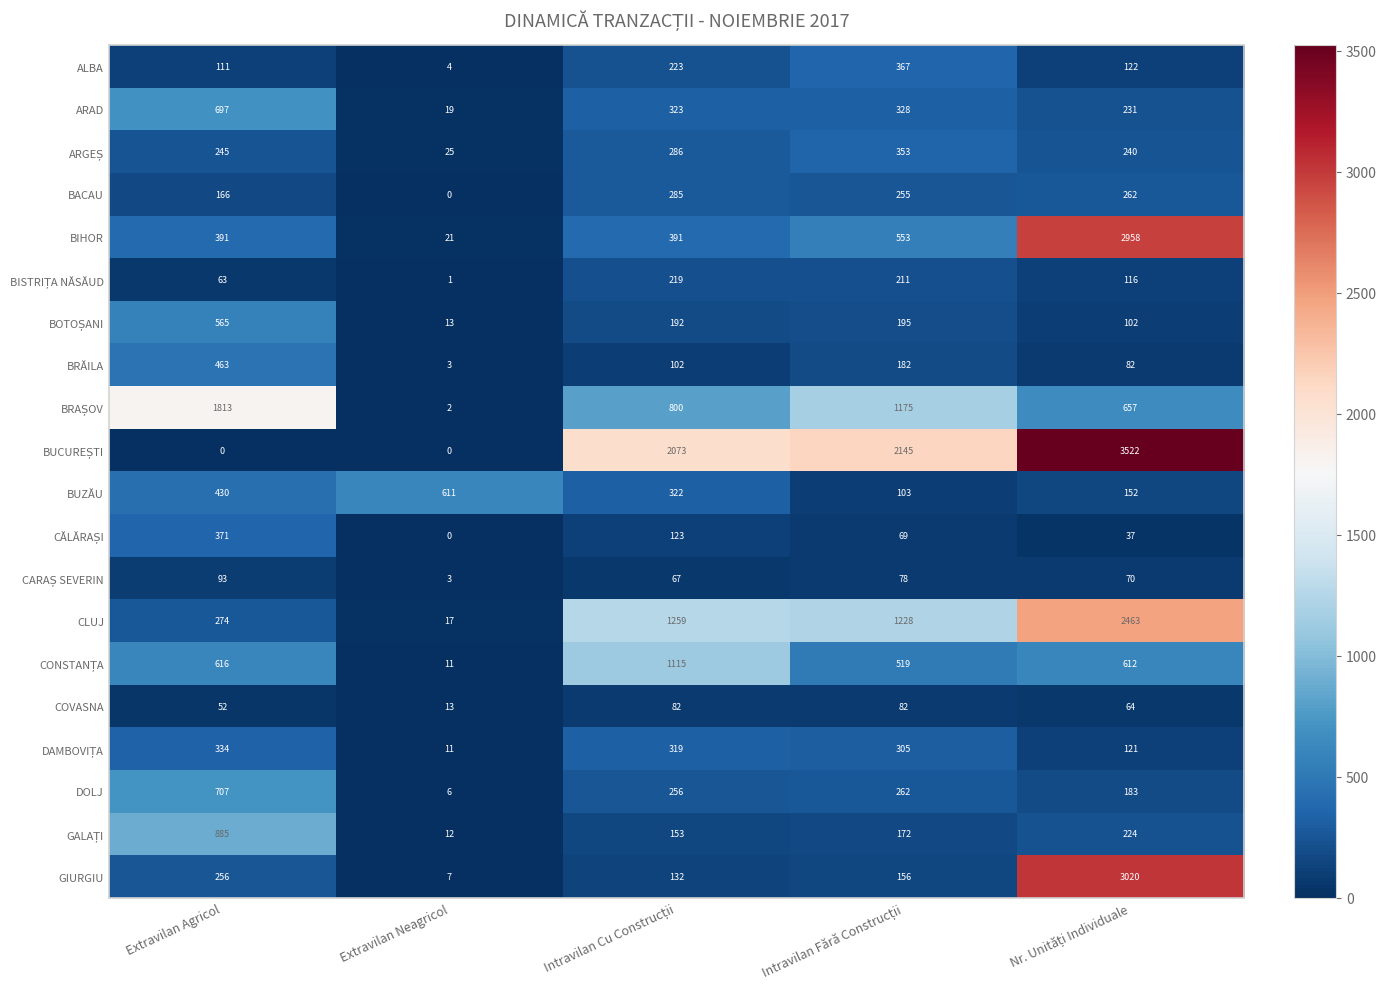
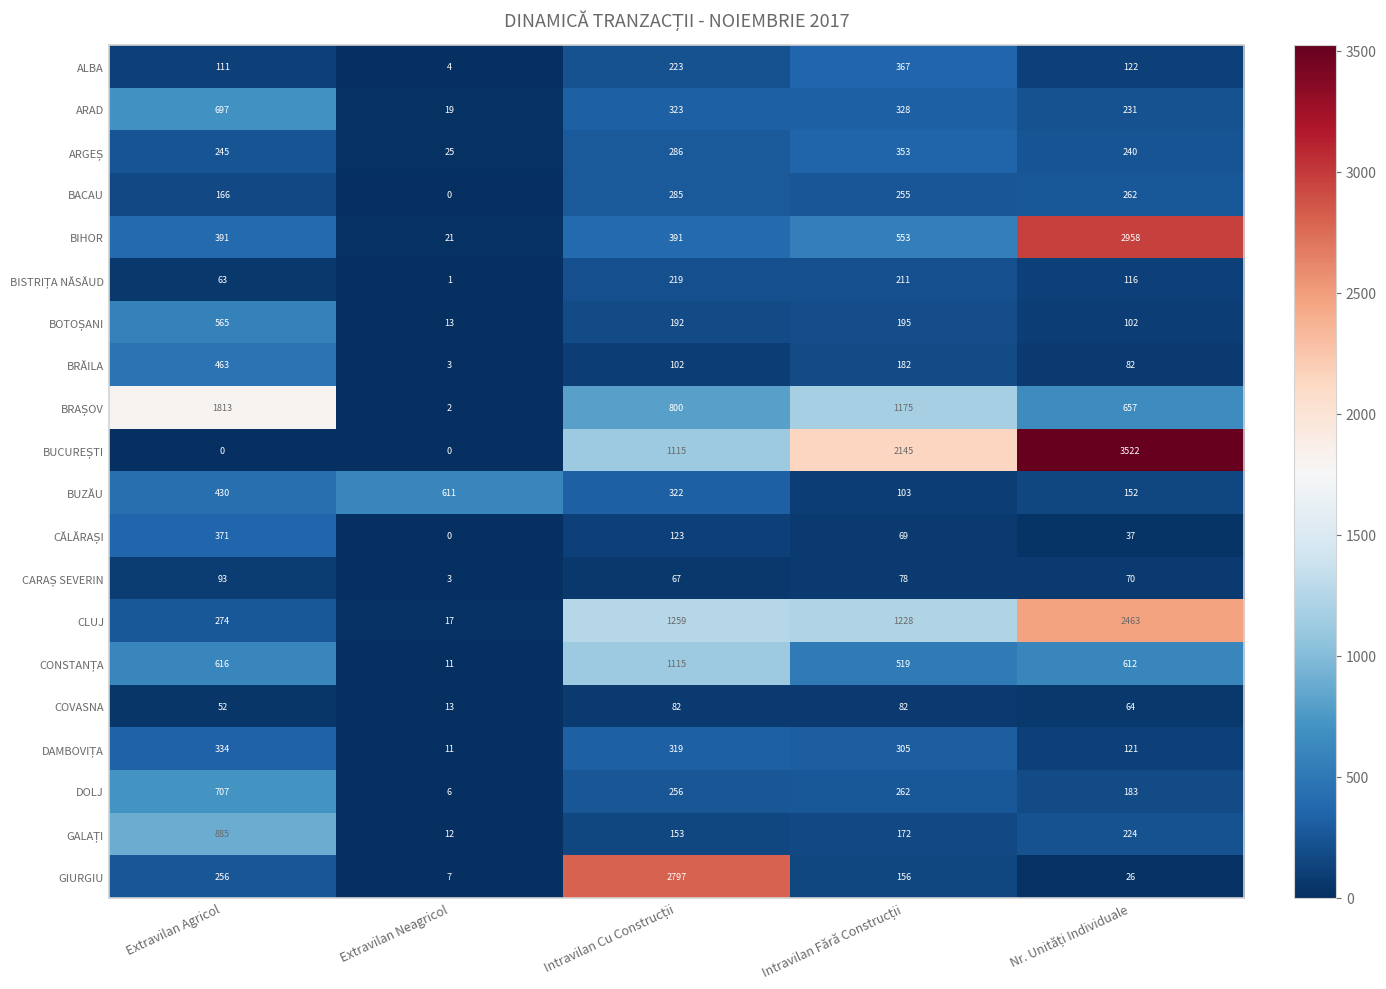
  {
    "ALBA": {
      "Extravilan Agricol": 111,
      "Extravilan Neagricol": 4,
      "Intravilan Cu Construcții": 223,
      "Intravilan Fără Construcții": 367,
      "Nr. Unități Individuale": 122
    },
    "ARAD": {
      "Extravilan Agricol": 697,
      "Extravilan Neagricol": 19,
      "Intravilan Cu Construcții": 323,
      "Intravilan Fără Construcții": 328,
      "Nr. Unități Individuale": 231
    },
    "ARGEȘ": {
      "Extravilan Agricol": 245,
      "Extravilan Neagricol": 25,
      "Intravilan Cu Construcții": 286,
      "Intravilan Fără Construcții": 353,
      "Nr. Unități Individuale": 240
    },
    "BACAU": {
      "Extravilan Agricol": 166,
      "Extravilan Neagricol": 0,
      "Intravilan Cu Construcții": 285,
      "Intravilan Fără Construcții": 255,
      "Nr. Unități Individuale": 262
    },
    "BIHOR": {
      "Extravilan Agricol": 391,
      "Extravilan Neagricol": 21,
      "Intravilan Cu Construcții": 391,
      "Intravilan Fără Construcții": 553,
      "Nr. Unități Individuale": 2958
    },
    "BISTRIȚA NĂSĂUD": {
      "Extravilan Agricol": 63,
      "Extravilan Neagricol": 1,
      "Intravilan Cu Construcții": 219,
      "Intravilan Fără Construcții": 211,
      "Nr. Unități Individuale": 116
    },
    "BOTOȘANI": {
      "Extravilan Agricol": 565,
      "Extravilan Neagricol": 13,
      "Intravilan Cu Construcții": 192,
      "Intravilan Fără Construcții": 195,
      "Nr. Unități Individuale": 102
    },
    "BRĂILA": {
      "Extravilan Agricol": 463,
      "Extravilan Neagricol": 3,
      "Intravilan Cu Construcții": 102,
      "Intravilan Fără Construcții": 182,
      "Nr. Unități Individuale": 82
    },
    "BRAȘOV": {
      "Extravilan Agricol": 1813,
      "Extravilan Neagricol": 2,
      "Intravilan Cu Construcții": 800,
      "Intravilan Fără Construcții": 1175,
      "Nr. Unități Individuale": 657
    },
    "BUCUREȘTI": {
      "Extravilan Agricol": 0,
      "Extravilan Neagricol": 0,
-     "Intravilan Cu Construcții": 2073,
+     "Intravilan Cu Construcții": 1115,
      "Intravilan Fără Construcții": 2145,
      "Nr. Unități Individuale": 3522
    },
    "BUZĂU": {
      "Extravilan Agricol": 430,
      "Extravilan Neagricol": 611,
      "Intravilan Cu Construcții": 322,
      "Intravilan Fără Construcții": 103,
      "Nr. Unități Individuale": 152
    },
    "CĂLĂRAȘI": {
      "Extravilan Agricol": 371,
      "Extravilan Neagricol": 0,
      "Intravilan Cu Construcții": 123,
      "Intravilan Fără Construcții": 69,
      "Nr. Unități Individuale": 37
    },
    "CARAȘ SEVERIN": {
      "Extravilan Agricol": 93,
      "Extravilan Neagricol": 3,
      "Intravilan Cu Construcții": 67,
      "Intravilan Fără Construcții": 78,
      "Nr. Unități Individuale": 70
    },
    "CLUJ": {
      "Extravilan Agricol": 274,
      "Extravilan Neagricol": 17,
      "Intravilan Cu Construcții": 1259,
      "Intravilan Fără Construcții": 1228,
      "Nr. Unități Individuale": 2463
    },
    "CONSTANȚA": {
      "Extravilan Agricol": 616,
      "Extravilan Neagricol": 11,
      "Intravilan Cu Construcții": 1115,
      "Intravilan Fără Construcții": 519,
      "Nr. Unități Individuale": 612
    },
    "COVASNA": {
      "Extravilan Agricol": 52,
      "Extravilan Neagricol": 13,
      "Intravilan Cu Construcții": 82,
      "Intravilan Fără Construcții": 82,
      "Nr. Unități Individuale": 64
    },
    "DAMBOVIȚA": {
      "Extravilan Agricol": 334,
      "Extravilan Neagricol": 11,
      "Intravilan Cu Construcții": 319,
      "Intravilan Fără Construcții": 305,
      "Nr. Unități Individuale": 121
    },
    "DOLJ": {
      "Extravilan Agricol": 707,
      "Extravilan Neagricol": 6,
      "Intravilan Cu Construcții": 256,
      "Intravilan Fără Construcții": 262,
      "Nr. Unități Individuale": 183
    },
    "GALAȚI": {
      "Extravilan Agricol": 885,
      "Extravilan Neagricol": 12,
      "Intravilan Cu Construcții": 153,
      "Intravilan Fără Construcții": 172,
      "Nr. Unități Individuale": 224
    },
    "GIURGIU": {
      "Extravilan Agricol": 256,
      "Extravilan Neagricol": 7,
-     "Intravilan Cu Construcții": 132,
+     "Intravilan Cu Construcții": 2797,
      "Intravilan Fără Construcții": 156,
-     "Nr. Unități Individuale": 3020
+     "Nr. Unități Individuale": 26
    }
  }
